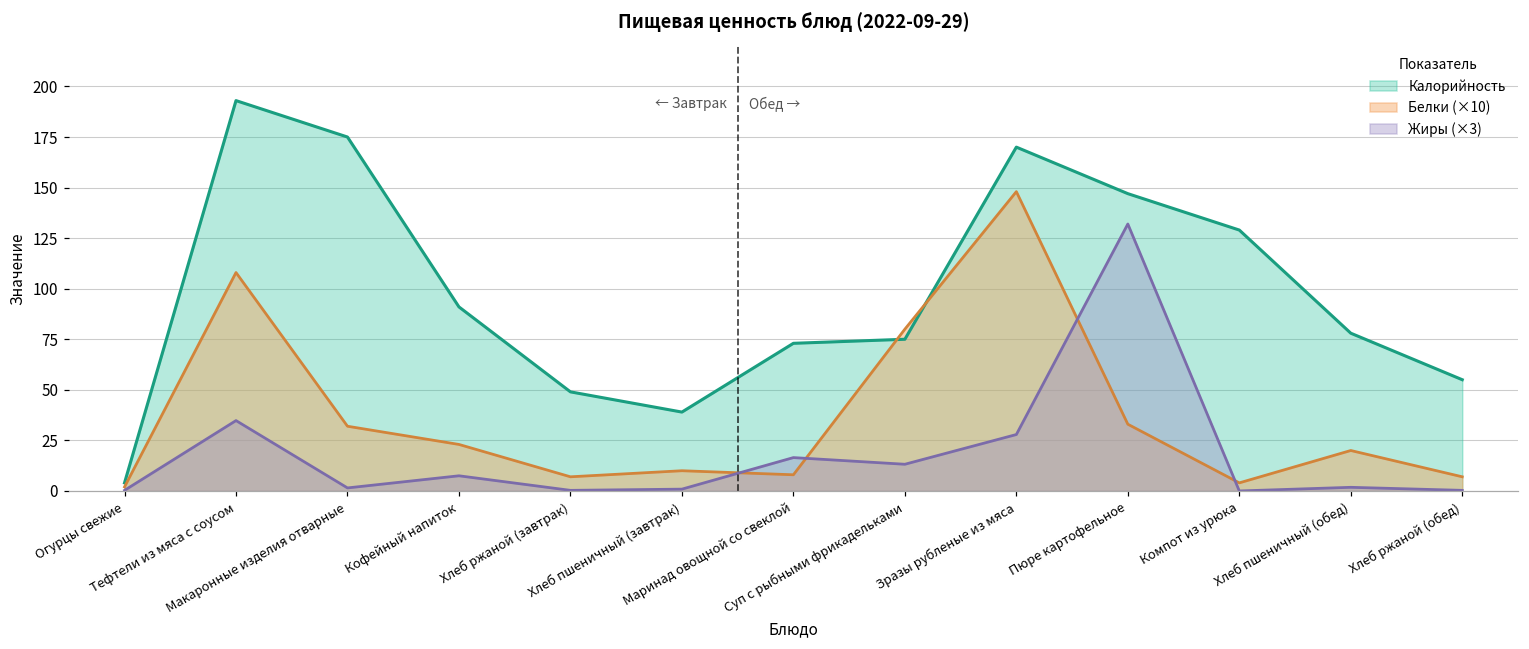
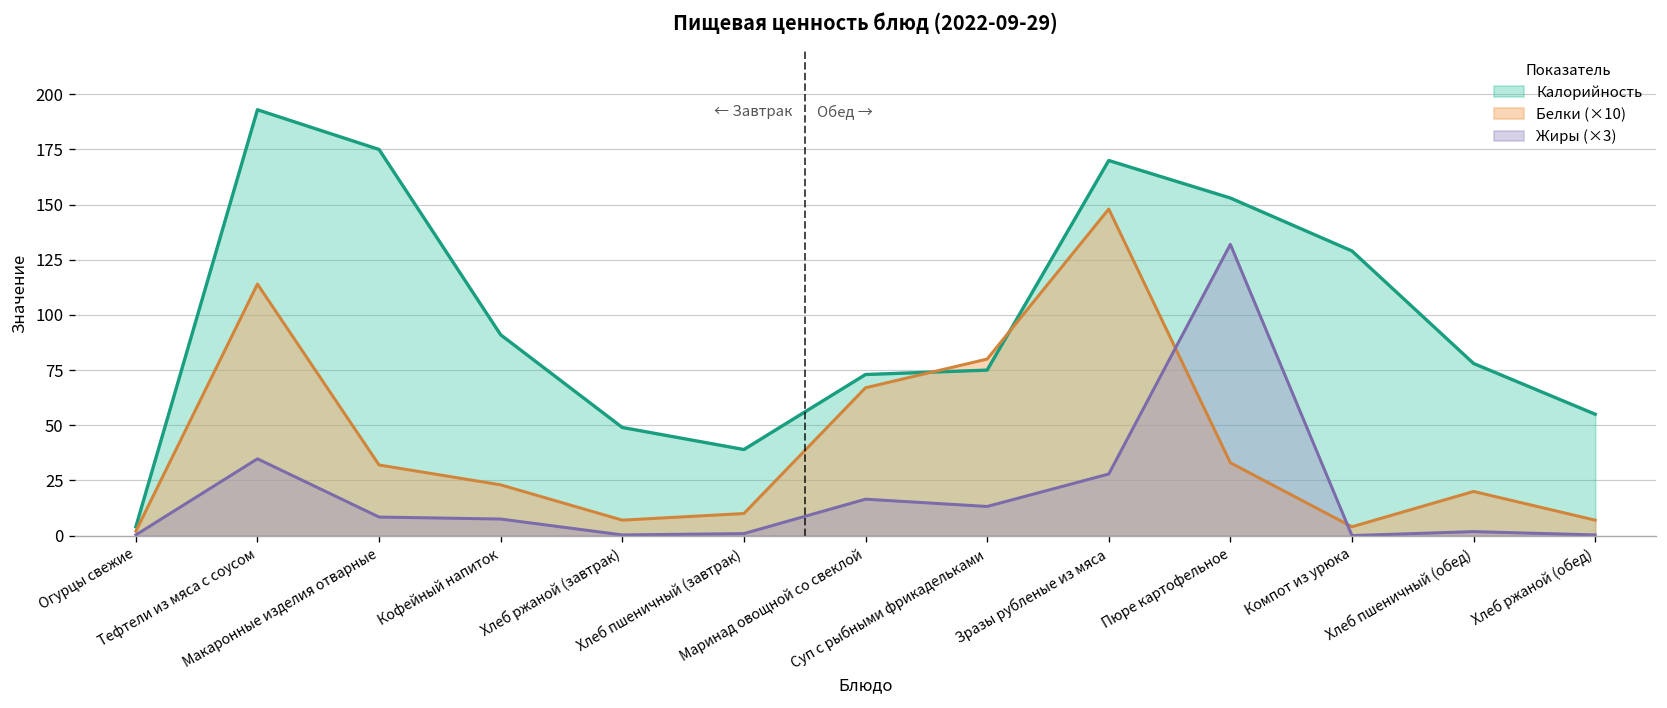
  {
    "Калорийность": {
      "Огурцы свежие": 4,
      "Тефтели из мяса с соусом": 193,
      "Макаронные изделия отварные": 175,
      "Кофейный напиток": 91,
      "Хлеб ржаной (завтрак)": 49,
      "Хлеб пшеничный (завтрак)": 39,
      "Маринад овощной со свеклой": 73,
      "Суп с рыбными фрикадельками": 75,
      "Зразы рубленые из мяса": 170,
-     "Пюре картофельное": 147,
+     "Пюре картофельное": 153,
      "Компот из урюка": 129,
      "Хлеб пшеничный (обед)": 78,
      "Хлеб ржаной (обед)": 55
    },
    "Белки (×10)": {
      "Огурцы свежие": 2,
-     "Тефтели из мяса с соусом": 108,
+     "Тефтели из мяса с соусом": 114,
      "Макаронные изделия отварные": 32,
      "Кофейный напиток": 23,
      "Хлеб ржаной (завтрак)": 7,
      "Хлеб пшеничный (завтрак)": 10,
-     "Маринад овощной со свеклой": 8,
+     "Маринад овощной со свеклой": 67,
      "Суп с рыбными фрикадельками": 80,
      "Зразы рубленые из мяса": 148,
      "Пюре картофельное": 33,
      "Компот из урюка": 4,
      "Хлеб пшеничный (обед)": 20,
      "Хлеб ржаной (обед)": 7
    },
    "Жиры (×3)": {
      "Огурцы свежие": 0,
      "Тефтели из мяса с соусом": 35,
-     "Макаронные изделия отварные": 2,
+     "Макаронные изделия отварные": 8,
      "Кофейный напиток": 8,
      "Хлеб ржаной (завтрак)": 0,
      "Хлеб пшеничный (завтрак)": 1,
      "Маринад овощной со свеклой": 17,
      "Суп с рыбными фрикадельками": 13,
      "Зразы рубленые из мяса": 28,
      "Пюре картофельное": 132,
      "Компот из урюка": 0,
      "Хлеб пшеничный (обед)": 2,
      "Хлеб ржаной (обед)": 0
    }
  }
